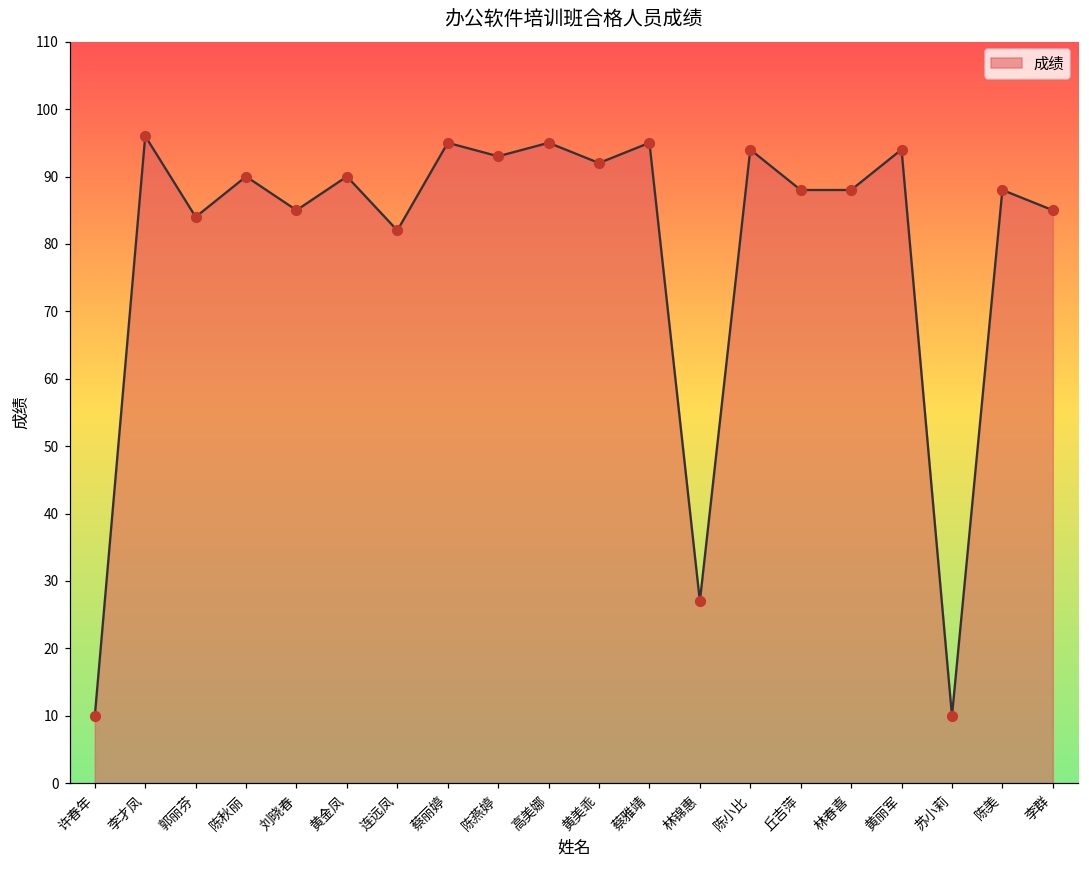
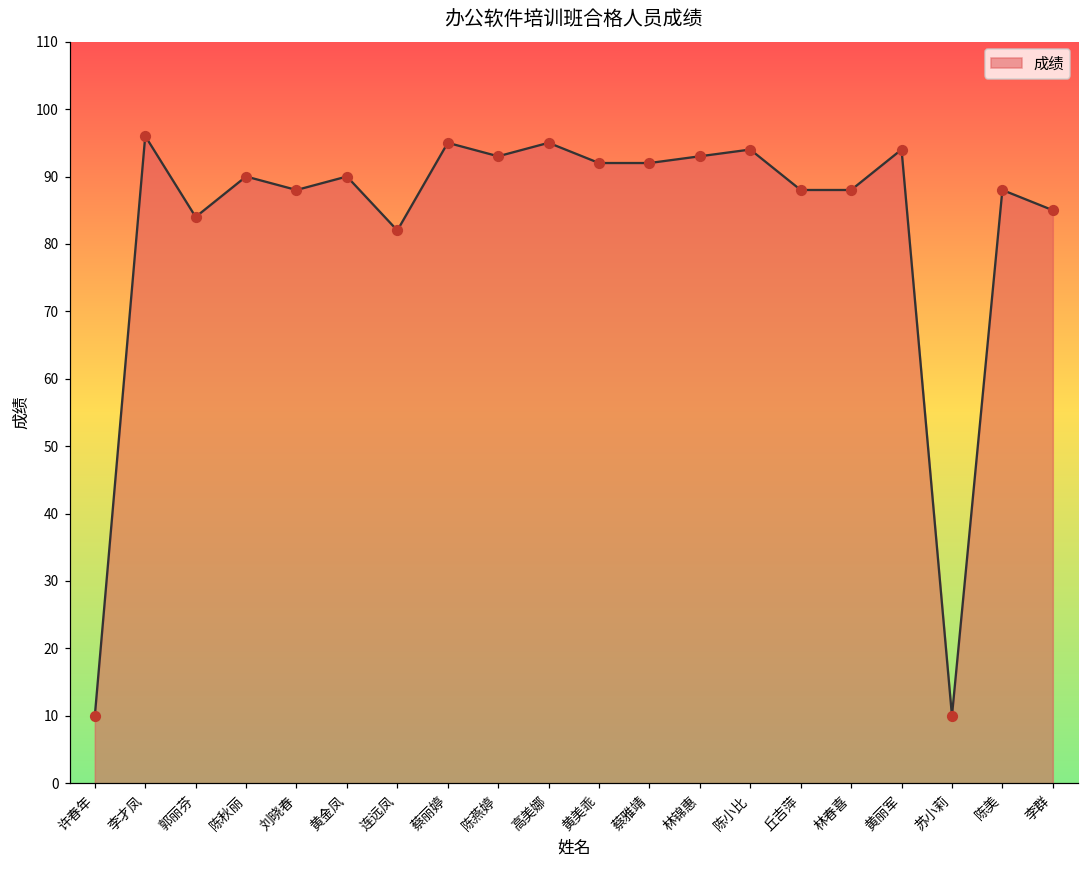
  {
    "许春年": 10,
    "李才凤": 96,
    "郭丽芬": 84,
    "陈秋丽": 90,
-   "刘晓春": 85,
+   "刘晓春": 88,
    "黄金凤": 90,
    "连远凤": 82,
    "蔡丽婷": 95,
    "陈燕婷": 93,
    "高美娜": 95,
    "黄美乖": 92,
-   "蔡雅靖": 95,
-   "林锦惠": 27,
+   "蔡雅靖": 92,
+   "林锦惠": 93,
    "陈小比": 94,
    "丘吉萍": 88,
    "林春喜": 88,
    "黄丽军": 94,
    "苏小莉": 10,
    "陈美": 88,
    "李群": 85
  }
